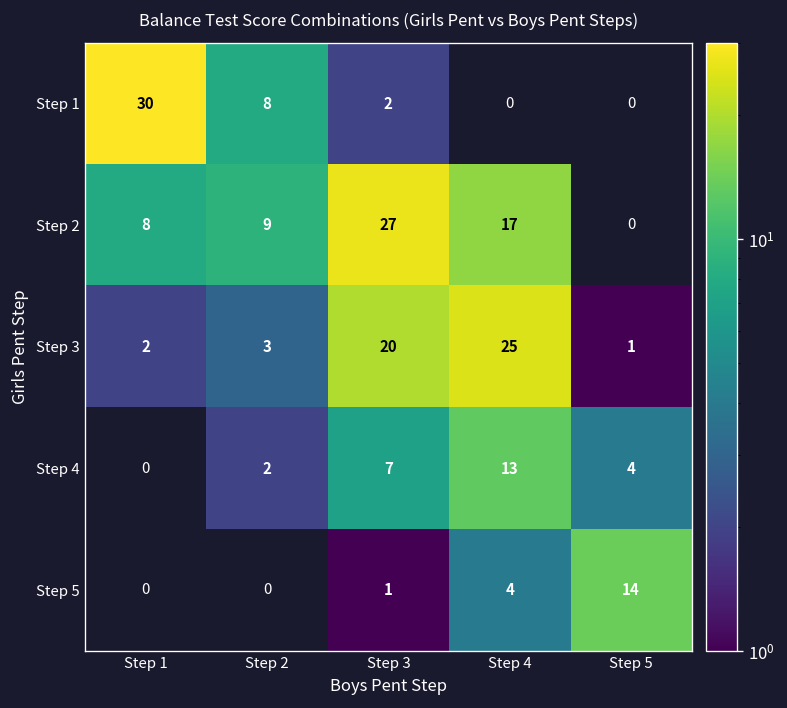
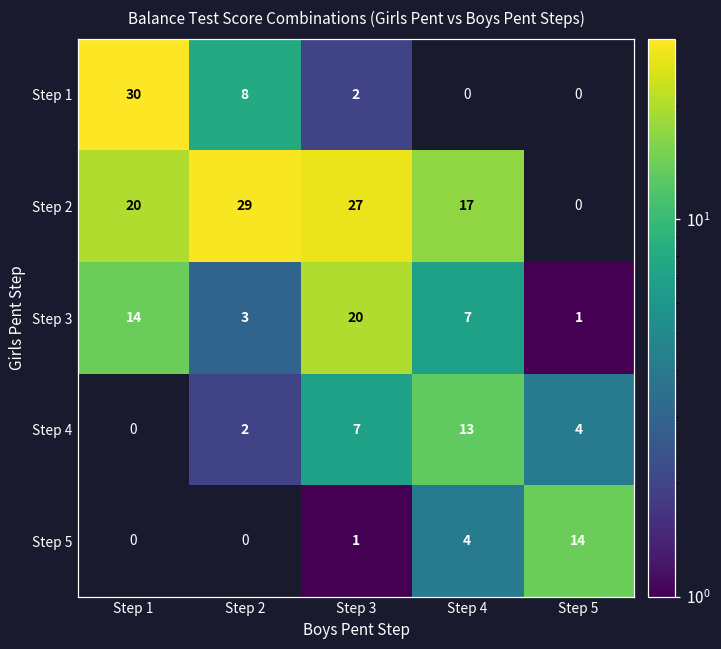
  {
    "Step 1": {
      "Step 1": 30,
      "Step 2": 8,
      "Step 3": 2
    },
    "Step 2": {
-     "Step 1": 8,
-     "Step 2": 9,
+     "Step 1": 20,
+     "Step 2": 29,
      "Step 3": 27,
      "Step 4": 17
    },
    "Step 3": {
-     "Step 1": 2,
+     "Step 1": 14,
      "Step 2": 3,
      "Step 3": 20,
-     "Step 4": 25,
+     "Step 4": 7,
      "Step 5": 1
    },
    "Step 4": {
      "Step 2": 2,
      "Step 3": 7,
      "Step 4": 13,
      "Step 5": 4
    },
    "Step 5": {
      "Step 3": 1,
      "Step 4": 4,
      "Step 5": 14
    }
  }
